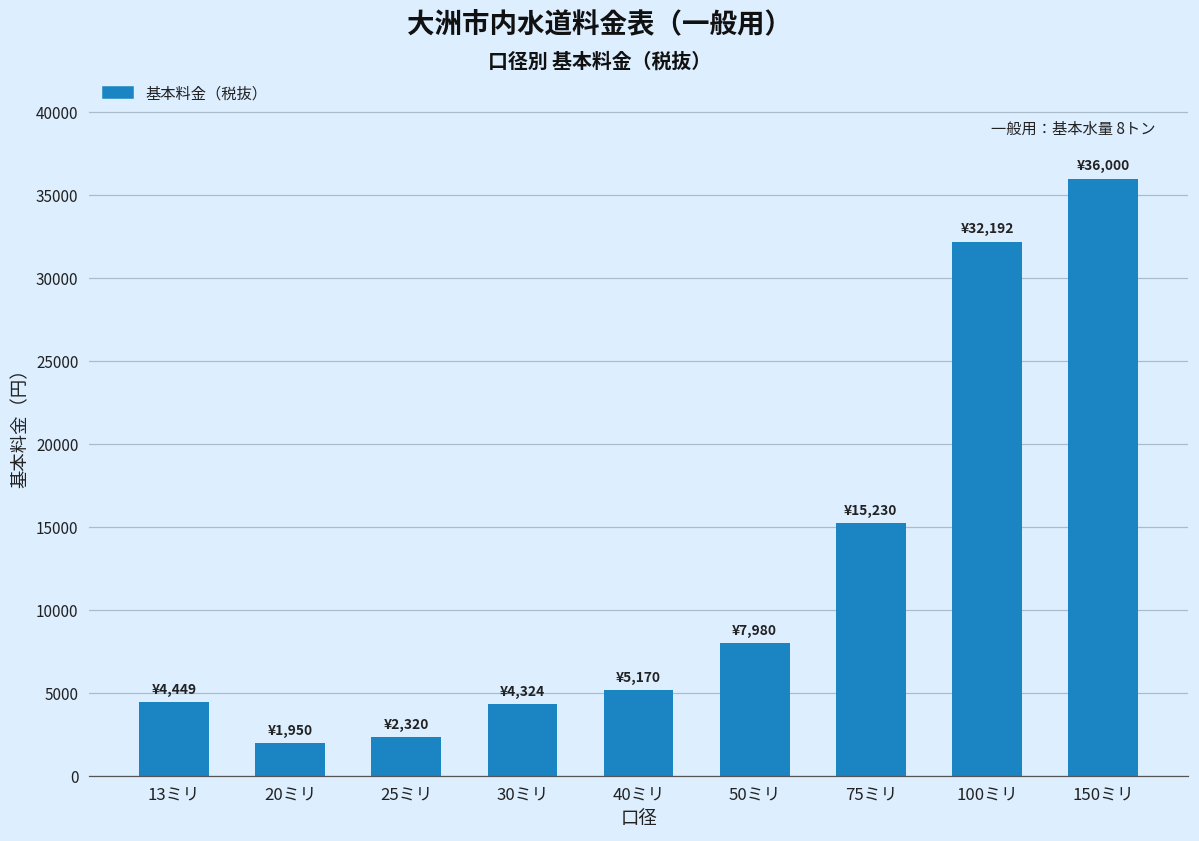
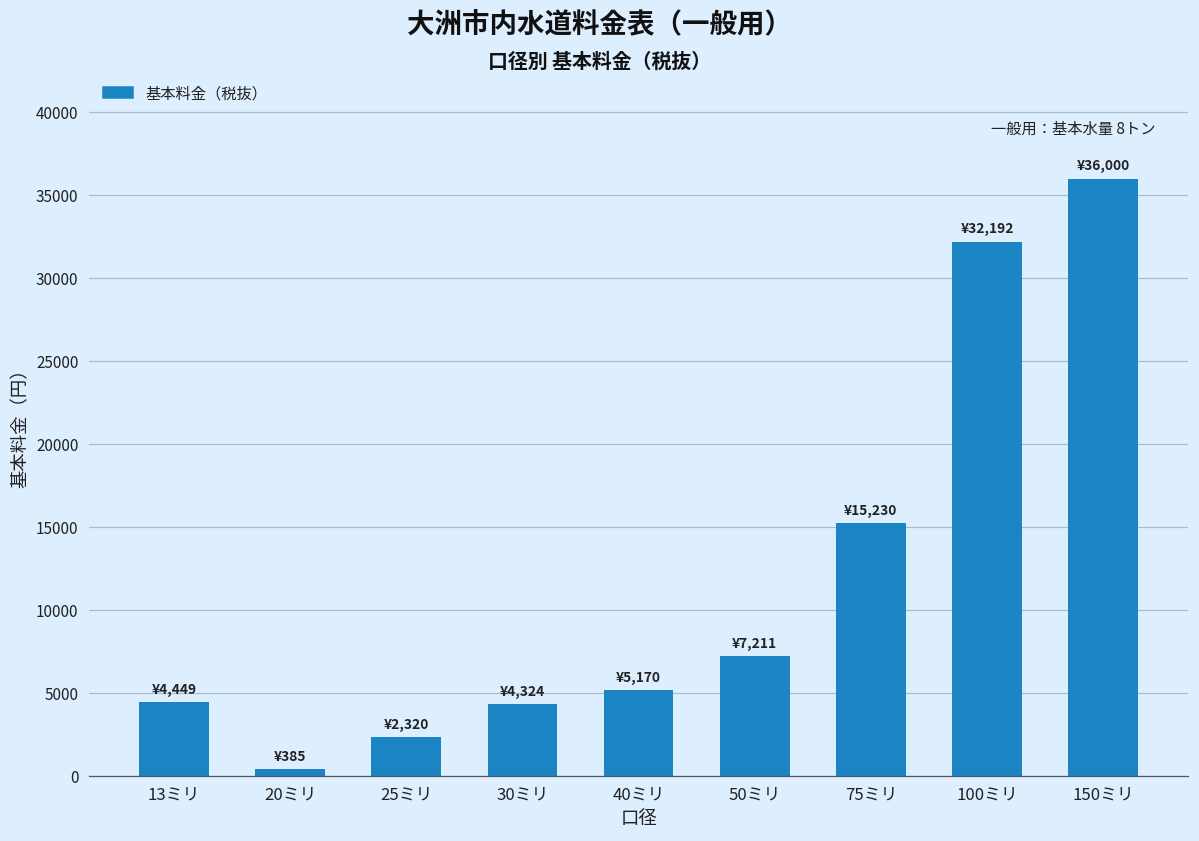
  {
    "13ミリ": "¥4,449",
-   "20ミリ": "¥1,950",
+   "20ミリ": "¥385",
    "25ミリ": "¥2,320",
    "30ミリ": "¥4,324",
    "40ミリ": "¥5,170",
-   "50ミリ": "¥7,980",
+   "50ミリ": "¥7,211",
    "75ミリ": "¥15,230",
    "100ミリ": "¥32,192",
    "150ミリ": "¥36,000"
  }
